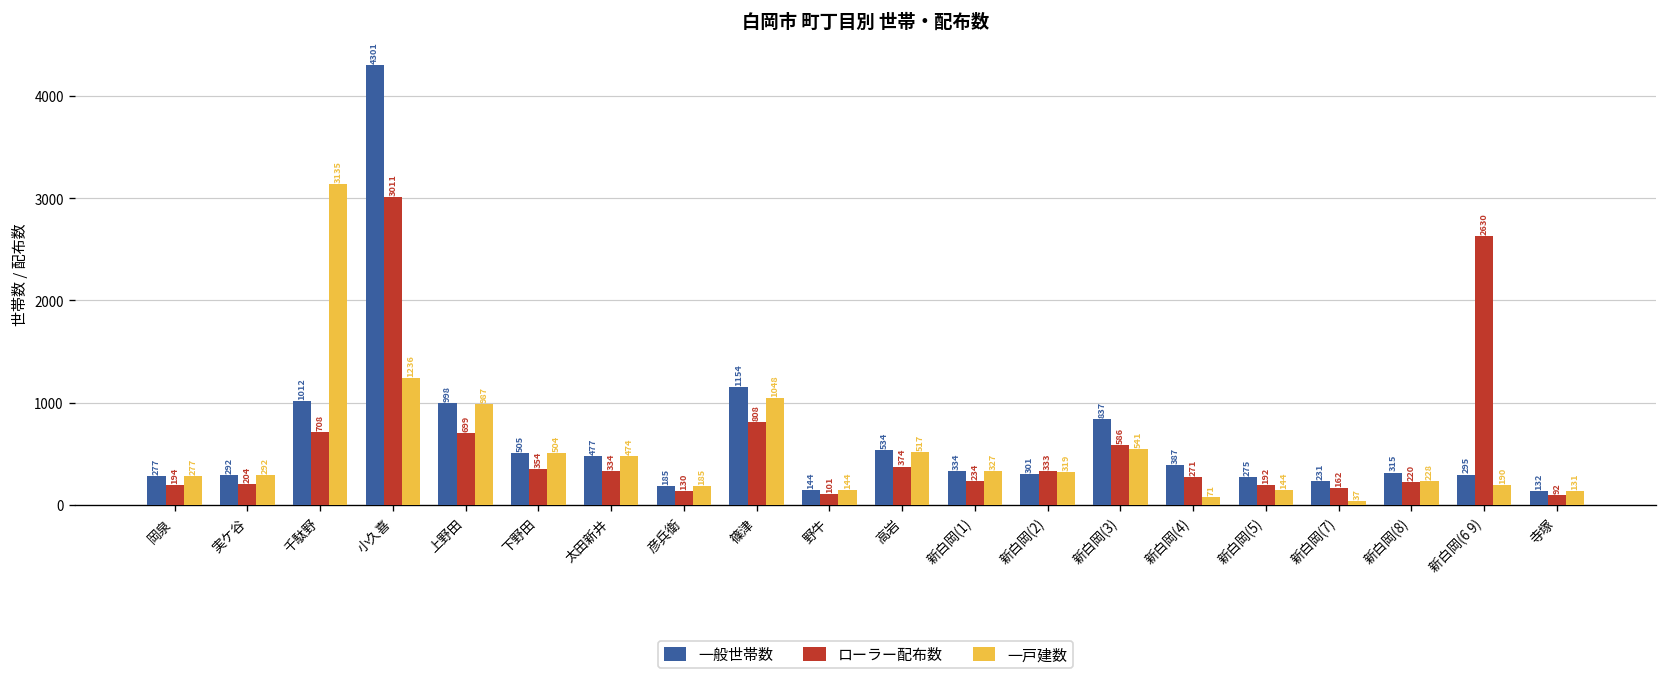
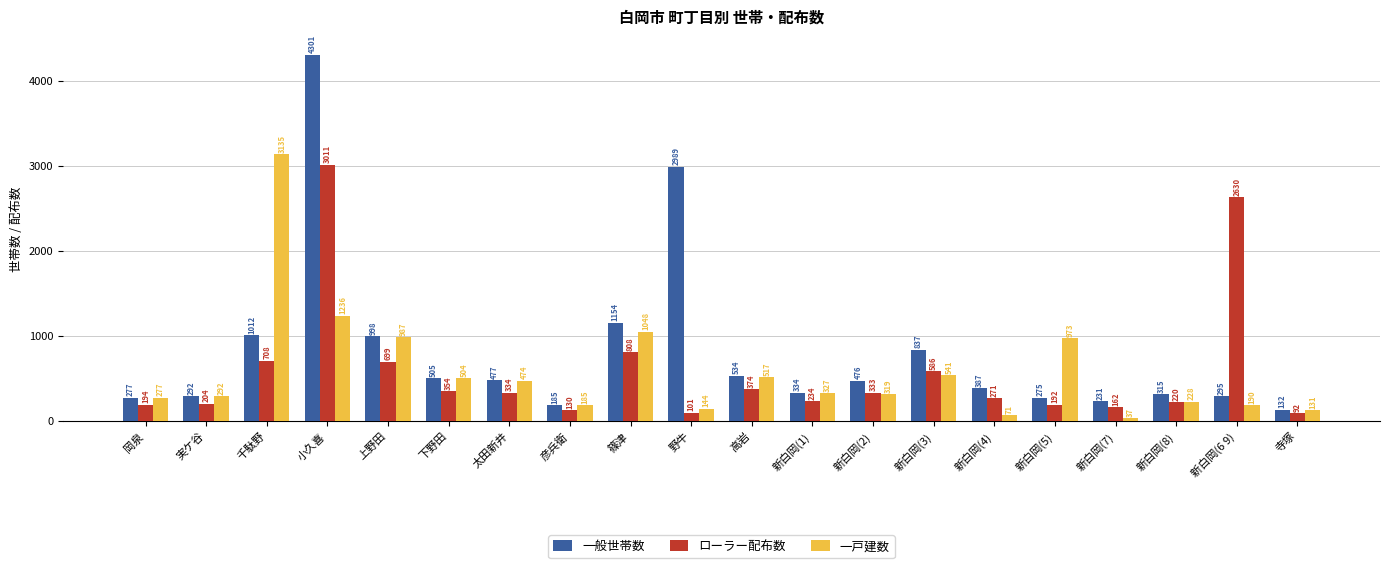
  {
    "一般世帯数": {
      "岡泉": 277,
      "実ケ谷": 292,
      "千駄野": 1012,
      "小久喜": 4301,
      "上野田": 998,
      "下野田": 505,
      "太田新井": 477,
      "彦兵衛": 185,
      "篠津": 1154,
-     "野牛": 144,
+     "野牛": 2989,
      "高岩": 534,
      "新白岡(1)": 334,
-     "新白岡(2)": 301,
+     "新白岡(2)": 476,
      "新白岡(3)": 837,
      "新白岡(4)": 387,
      "新白岡(5)": 275,
      "新白岡(7)": 231,
      "新白岡(8)": 315,
      "新白岡(6 9)": 295,
      "寺塚": 132
    },
    "ローラー配布数": {
      "岡泉": 194,
      "実ケ谷": 204,
      "千駄野": 708,
      "小久喜": 3011,
      "上野田": 699,
      "下野田": 354,
      "太田新井": 334,
      "彦兵衛": 130,
      "篠津": 808,
      "野牛": 101,
      "高岩": 374,
      "新白岡(1)": 234,
      "新白岡(2)": 333,
      "新白岡(3)": 586,
      "新白岡(4)": 271,
      "新白岡(5)": 192,
      "新白岡(7)": 162,
      "新白岡(8)": 220,
      "新白岡(6 9)": 2630,
      "寺塚": 92
    },
    "一戸建数": {
      "岡泉": 277,
      "実ケ谷": 292,
      "千駄野": 3135,
      "小久喜": 1236,
      "上野田": 987,
      "下野田": 504,
      "太田新井": 474,
      "彦兵衛": 185,
      "篠津": 1048,
      "野牛": 144,
      "高岩": 517,
      "新白岡(1)": 327,
      "新白岡(2)": 319,
      "新白岡(3)": 541,
      "新白岡(4)": 71,
-     "新白岡(5)": 144,
+     "新白岡(5)": 973,
      "新白岡(7)": 37,
      "新白岡(8)": 228,
      "新白岡(6 9)": 190,
      "寺塚": 131
    }
  }
